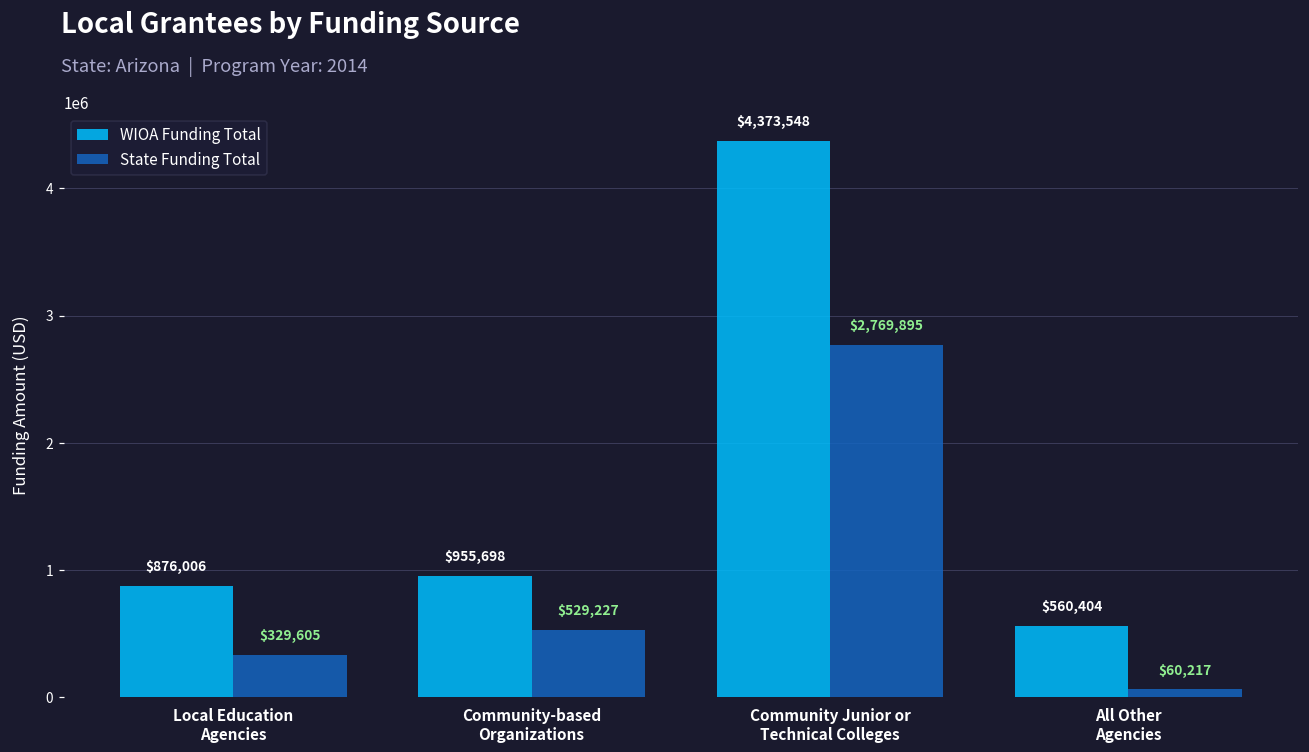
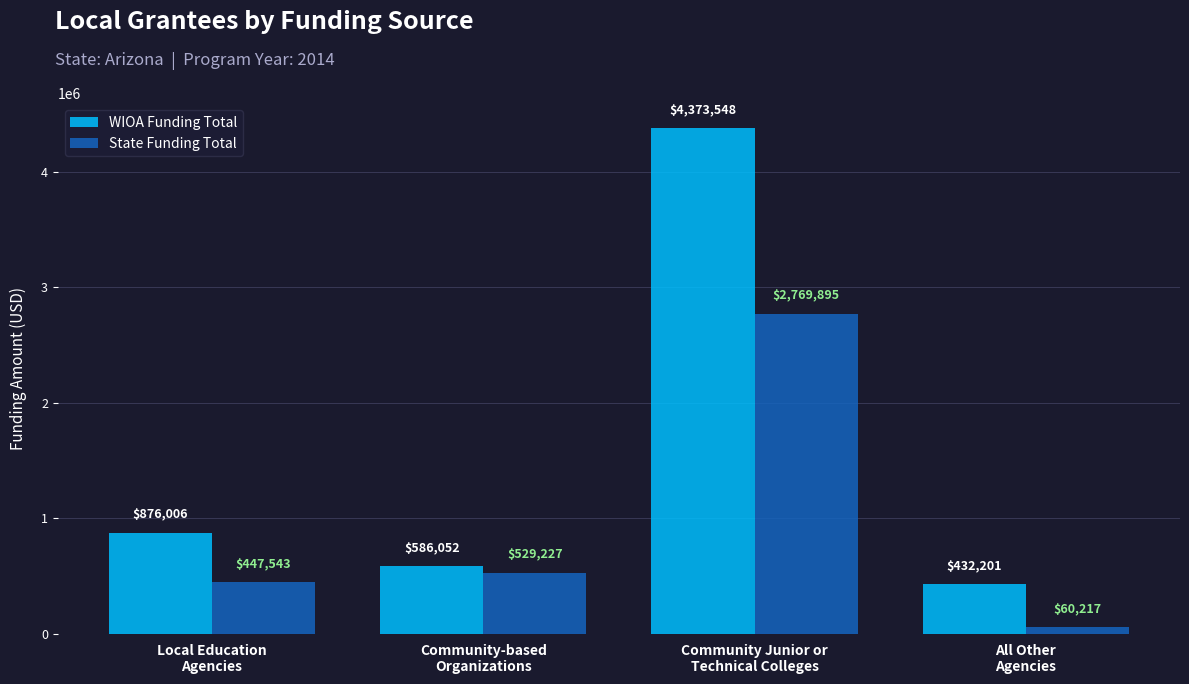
  {
    "WIOA Funding Total": {
      "Local Education Agencies": "$876,006",
-     "Community-based Organizations": "$955,698",
+     "Community-based Organizations": "$586,052",
      "Community Junior or Technical Colleges": "$4,373,548",
-     "All Other Agencies": "$560,404"
+     "All Other Agencies": "$432,201"
    },
    "State Funding Total": {
-     "Local Education Agencies": "$329,605",
+     "Local Education Agencies": "$447,543",
      "Community-based Organizations": "$529,227",
      "Community Junior or Technical Colleges": "$2,769,895",
      "All Other Agencies": "$60,217"
    }
  }
